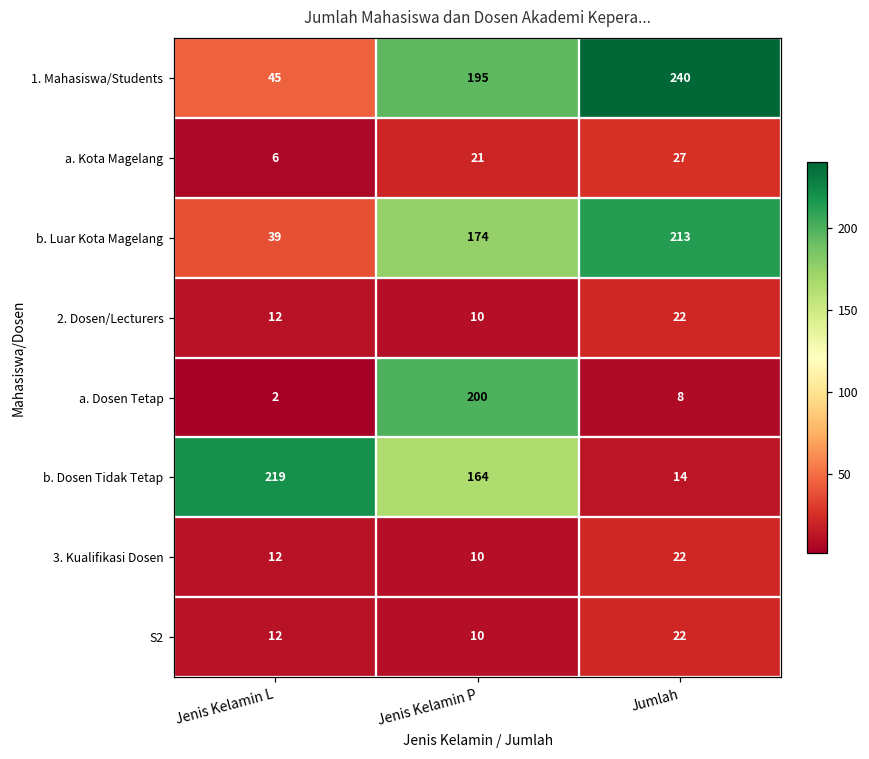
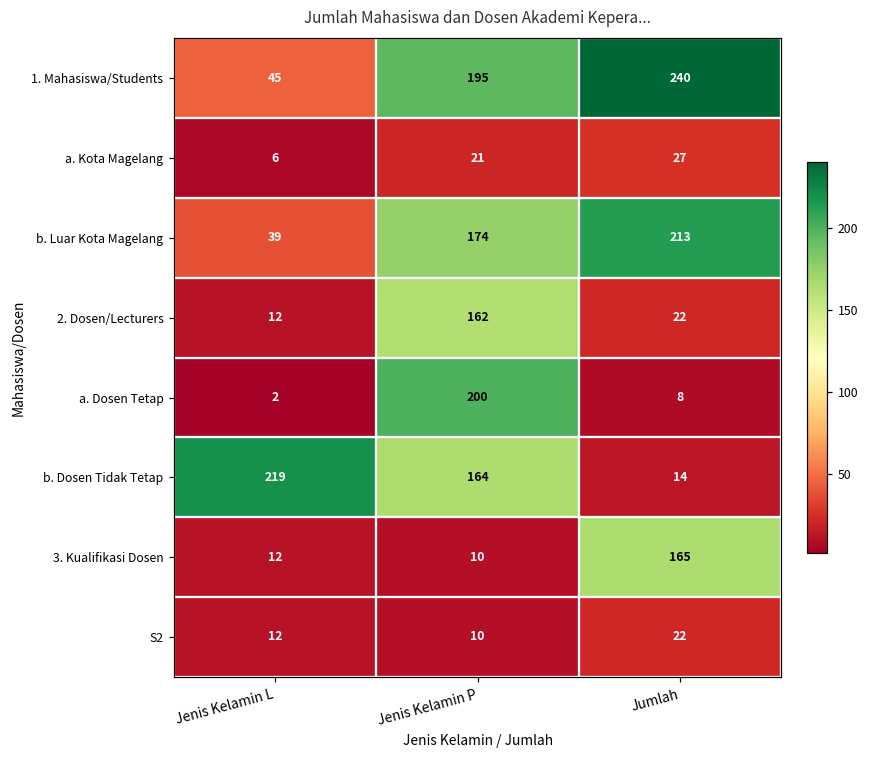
  {
    "1. Mahasiswa/Students": {
      "Jenis Kelamin L": 45,
      "Jenis Kelamin P": 195,
      "Jumlah": 240
    },
    "a. Kota Magelang": {
      "Jenis Kelamin L": 6,
      "Jenis Kelamin P": 21,
      "Jumlah": 27
    },
    "b. Luar Kota Magelang": {
      "Jenis Kelamin L": 39,
      "Jenis Kelamin P": 174,
      "Jumlah": 213
    },
    "2. Dosen/Lecturers": {
      "Jenis Kelamin L": 12,
-     "Jenis Kelamin P": 10,
+     "Jenis Kelamin P": 162,
      "Jumlah": 22
    },
    "a. Dosen Tetap": {
      "Jenis Kelamin L": 2,
      "Jenis Kelamin P": 200,
      "Jumlah": 8
    },
    "b. Dosen Tidak Tetap": {
      "Jenis Kelamin L": 219,
      "Jenis Kelamin P": 164,
      "Jumlah": 14
    },
    "3. Kualifikasi Dosen": {
      "Jenis Kelamin L": 12,
      "Jenis Kelamin P": 10,
-     "Jumlah": 22
+     "Jumlah": 165
    },
    "S2": {
      "Jenis Kelamin L": 12,
      "Jenis Kelamin P": 10,
      "Jumlah": 22
    }
  }
